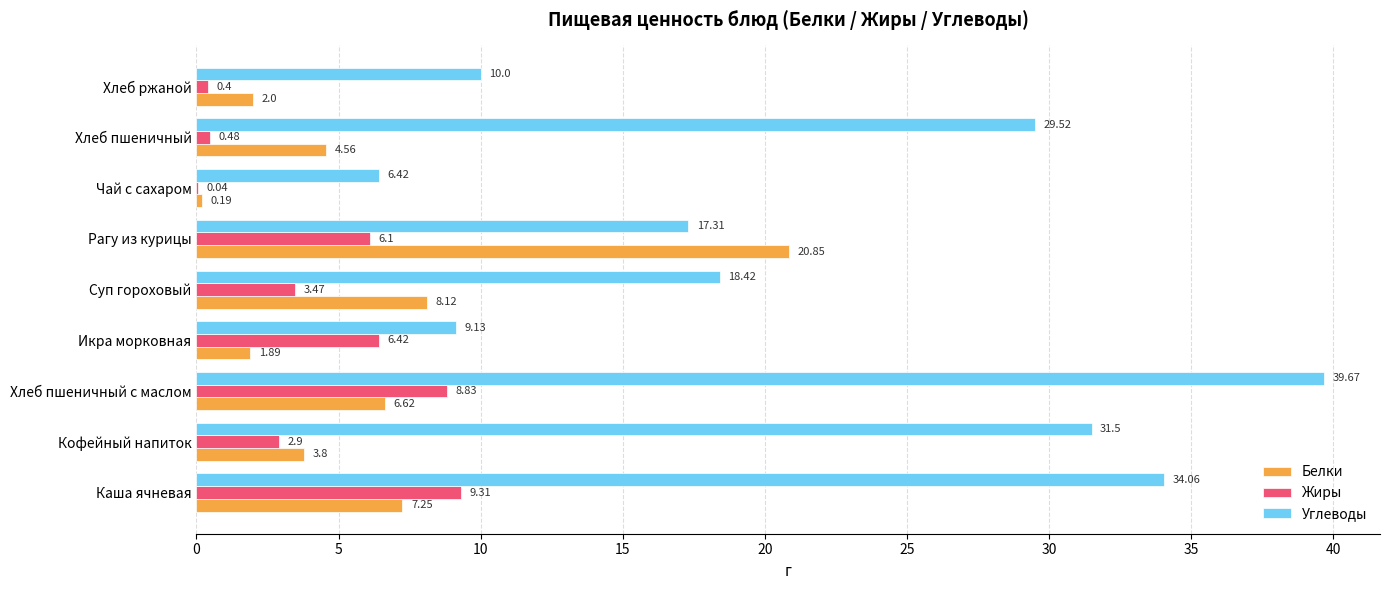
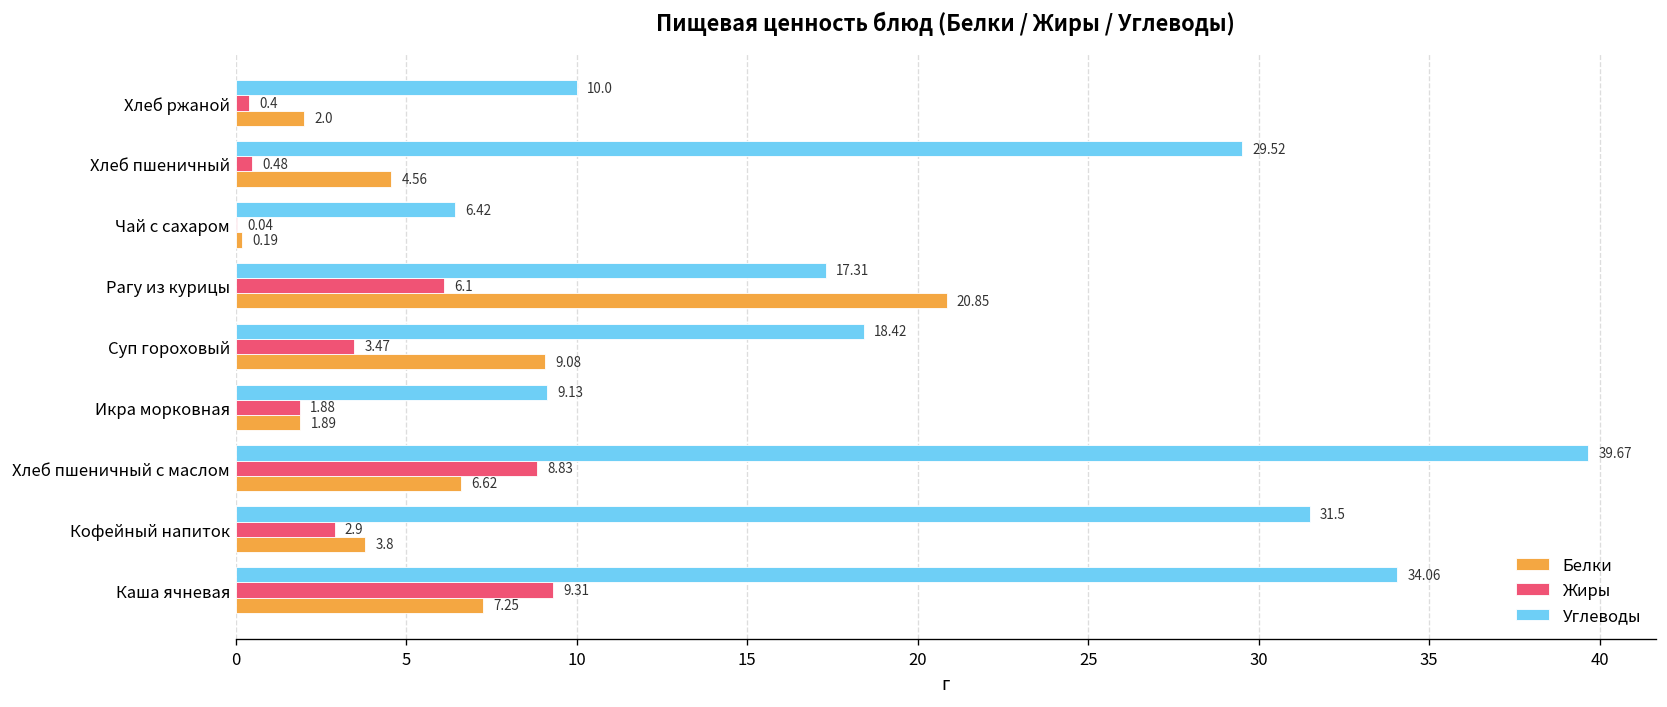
  {
    "Белки": {
      "Хлеб ржаной": 2.0,
      "Хлеб пшеничный": 4.56,
      "Чай с сахаром": 0.19,
      "Рагу из курицы": 20.85,
-     "Суп гороховый": 8.12,
+     "Суп гороховый": 9.08,
      "Икра морковная": 1.89,
      "Хлеб пшеничный с маслом": 6.62,
      "Кофейный напиток": 3.8,
      "Каша ячневая": 7.25
    },
    "Жиры": {
      "Хлеб ржаной": 0.4,
      "Хлеб пшеничный": 0.48,
      "Чай с сахаром": 0.04,
      "Рагу из курицы": 6.1,
      "Суп гороховый": 3.47,
-     "Икра морковная": 6.42,
+     "Икра морковная": 1.88,
      "Хлеб пшеничный с маслом": 8.83,
      "Кофейный напиток": 2.9,
      "Каша ячневая": 9.31
    },
    "Углеводы": {
      "Хлеб ржаной": 10.0,
      "Хлеб пшеничный": 29.52,
      "Чай с сахаром": 6.42,
      "Рагу из курицы": 17.31,
      "Суп гороховый": 18.42,
      "Икра морковная": 9.13,
      "Хлеб пшеничный с маслом": 39.67,
      "Кофейный напиток": 31.5,
      "Каша ячневая": 34.06
    }
  }
